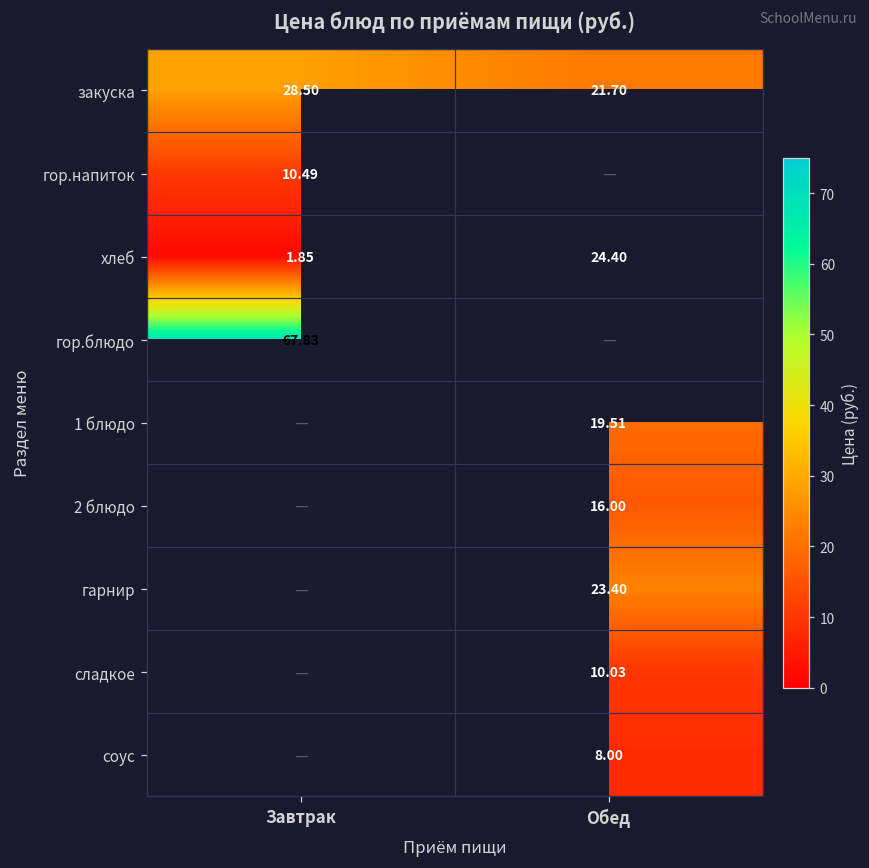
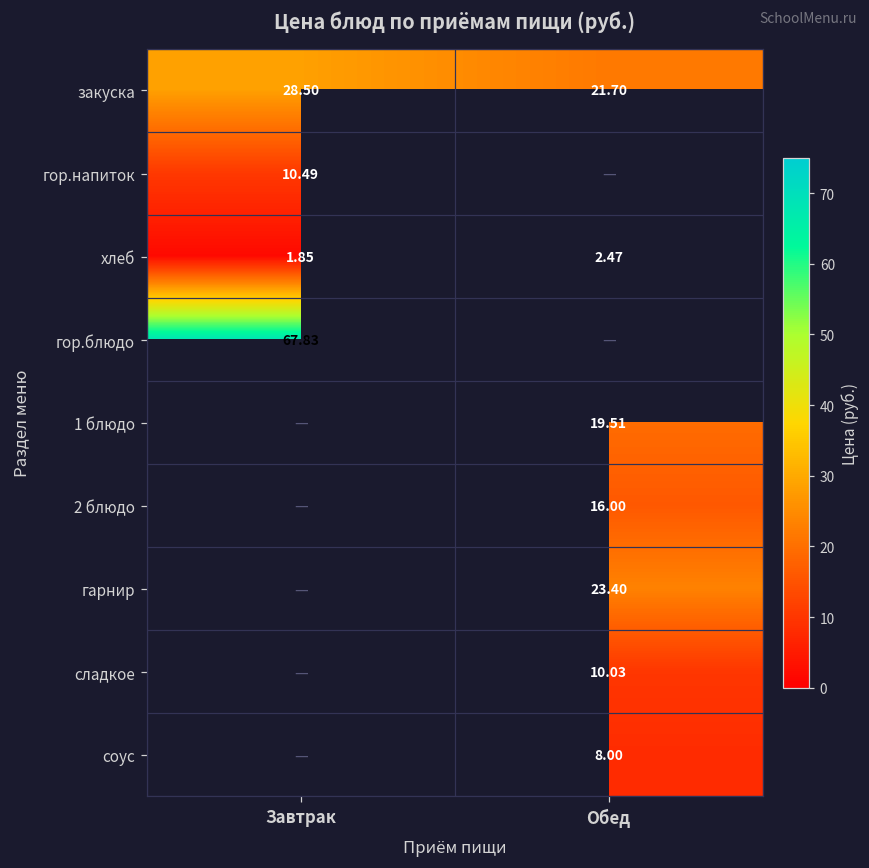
  {
    "закуска": {
      "Завтрак": 28.50,
      "Обед": 21.70
    },
    "гор.напиток": {
      "Завтрак": 10.49
    },
    "хлеб": {
      "Завтрак": 1.85,
-     "Обед": 24.40
+     "Обед": 2.47
    },
    "1 блюдо": {
      "Обед": 19.51
    },
    "2 блюдо": {
      "Обед": 16.00
    },
    "гарнир": {
      "Обед": 23.40
    },
    "сладкое": {
      "Обед": 10.03
    },
    "соус": {
      "Обед": 8.00
    }
  }
